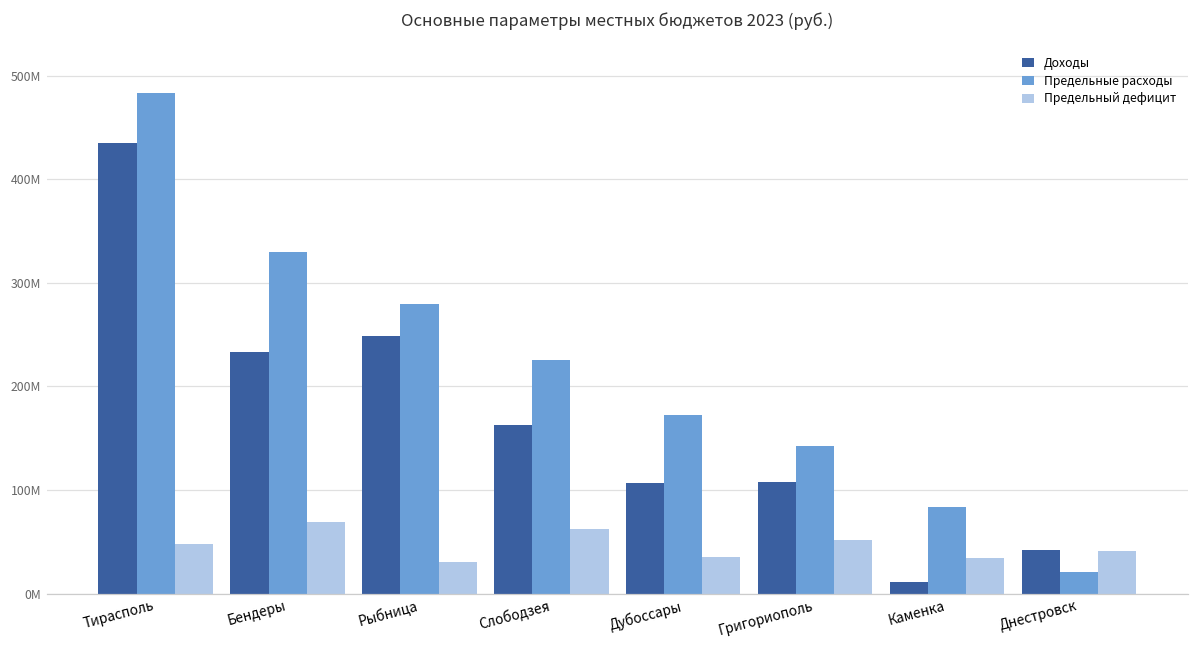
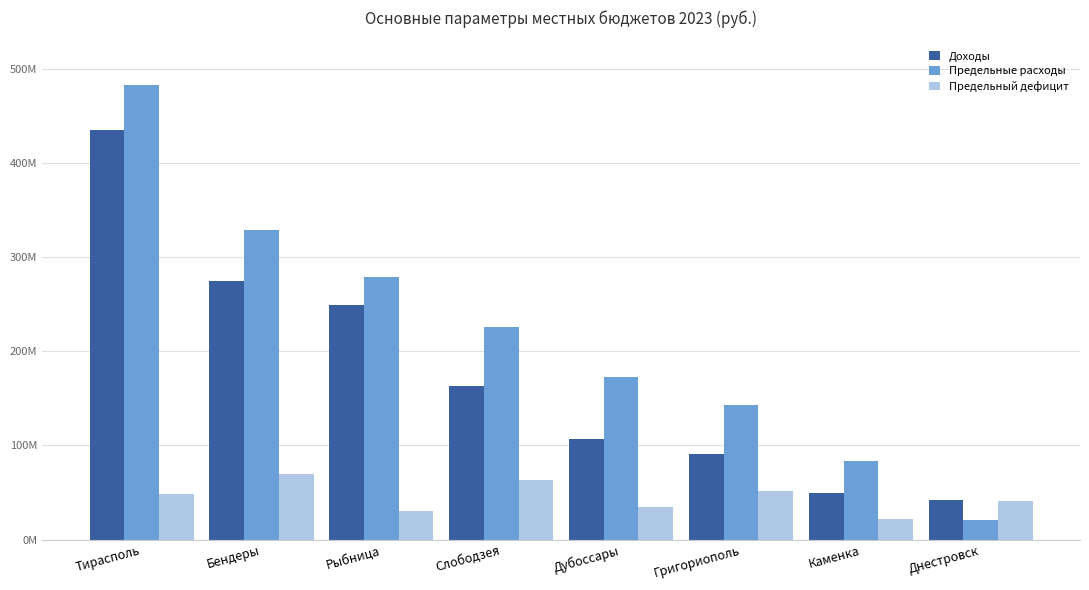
  {
    "Доходы": {
      "Тирасполь": 430000000,
-     "Бендеры": 230000000,
+     "Бендеры": 270000000,
      "Рыбница": 250000000,
      "Слободзея": 160000000,
      "Дубоссары": 110000000,
-     "Григориополь": 110000000,
-     "Каменка": 10000000,
+     "Григориополь": 90000000,
+     "Каменка": 50000000,
      "Днестровск": 40000000
    },
    "Предельные расходы": {
      "Тирасполь": 480000000,
      "Бендеры": 330000000,
      "Рыбница": 280000000,
      "Слободзея": 230000000,
      "Дубоссары": 170000000,
      "Григориополь": 140000000,
      "Каменка": 80000000,
      "Днестровск": 20000000
    },
    "Предельный дефицит": {
      "Тирасполь": 50000000,
      "Бендеры": 70000000,
      "Рыбница": 30000000,
      "Слободзея": 60000000,
      "Дубоссары": 30000000,
      "Григориополь": 50000000,
-     "Каменка": 30000000,
+     "Каменка": 20000000,
      "Днестровск": 40000000
    }
  }
